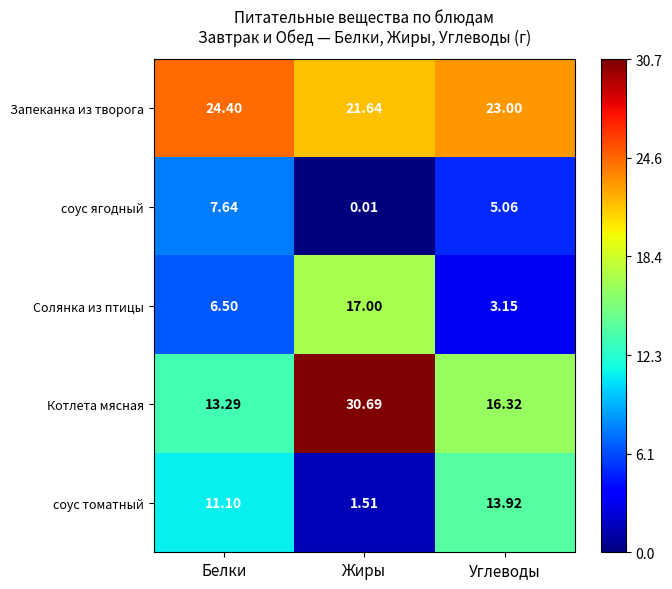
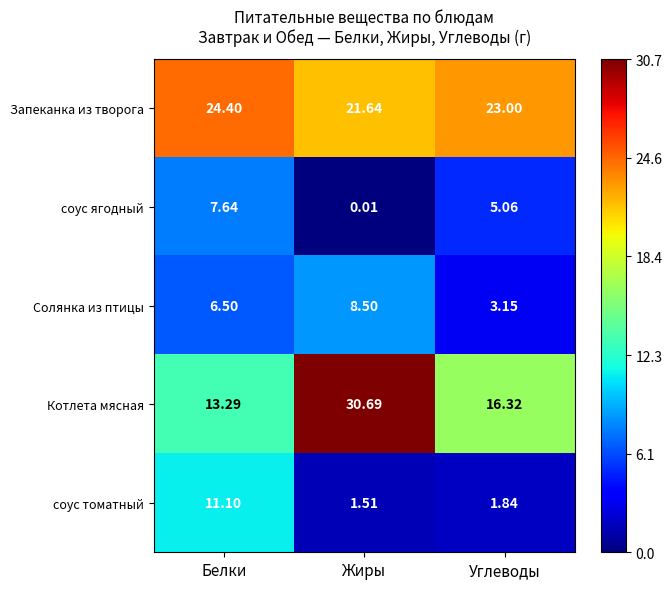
  {
    "Запеканка из творога": {
      "Белки": 24.40,
      "Жиры": 21.64,
      "Углеводы": 23.00
    },
    "соус ягодный": {
      "Белки": 7.64,
      "Жиры": 0.01,
      "Углеводы": 5.06
    },
    "Солянка из птицы": {
      "Белки": 6.50,
-     "Жиры": 17.00,
+     "Жиры": 8.50,
      "Углеводы": 3.15
    },
    "Котлета мясная": {
      "Белки": 13.29,
      "Жиры": 30.69,
      "Углеводы": 16.32
    },
    "соус томатный": {
      "Белки": 11.10,
      "Жиры": 1.51,
-     "Углеводы": 13.92
+     "Углеводы": 1.84
    }
  }
